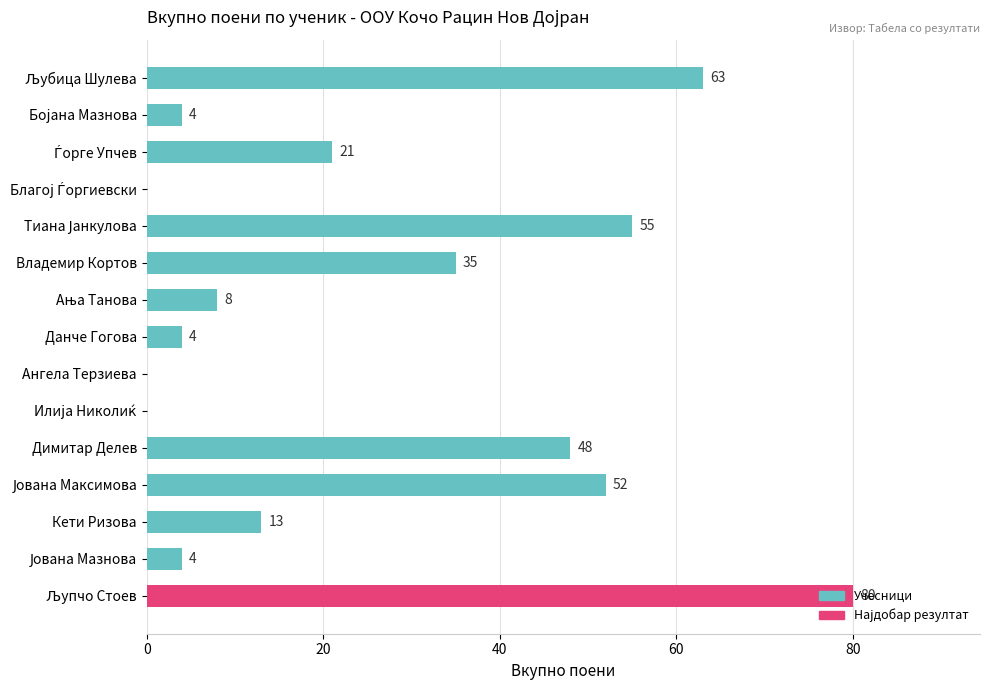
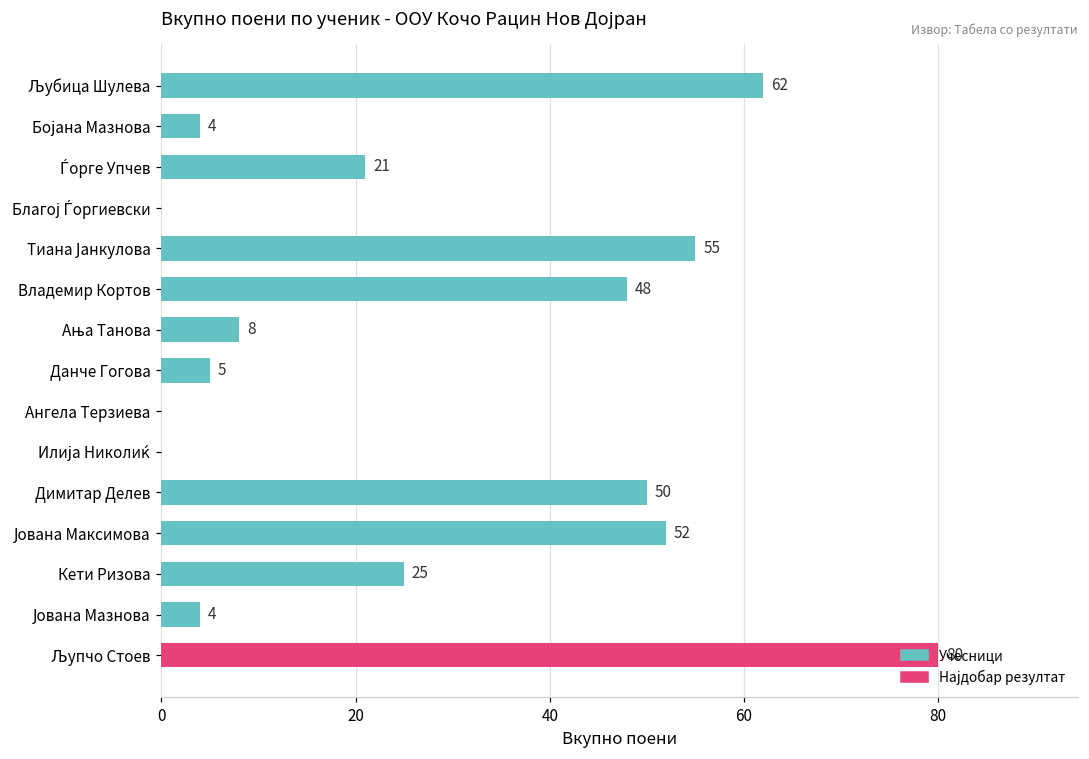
  {
-   "Љубица Шулева": 63,
+   "Љубица Шулева": 62,
    "Бојана Мазнова": 4,
    "Ѓорге Упчев": 21,
    "Тиана Јанкулова": 55,
-   "Владемир Кортов": 35,
+   "Владемир Кортов": 48,
    "Ања Танова": 8,
-   "Данче Гогова": 4,
-   "Димитар Делев": 48,
+   "Данче Гогова": 5,
+   "Димитар Делев": 50,
    "Јована Максимова": 52,
-   "Кети Ризова": 13,
+   "Кети Ризова": 25,
    "Јована Мазнова": 4,
    "Љупчо Стоев": 80
  }
